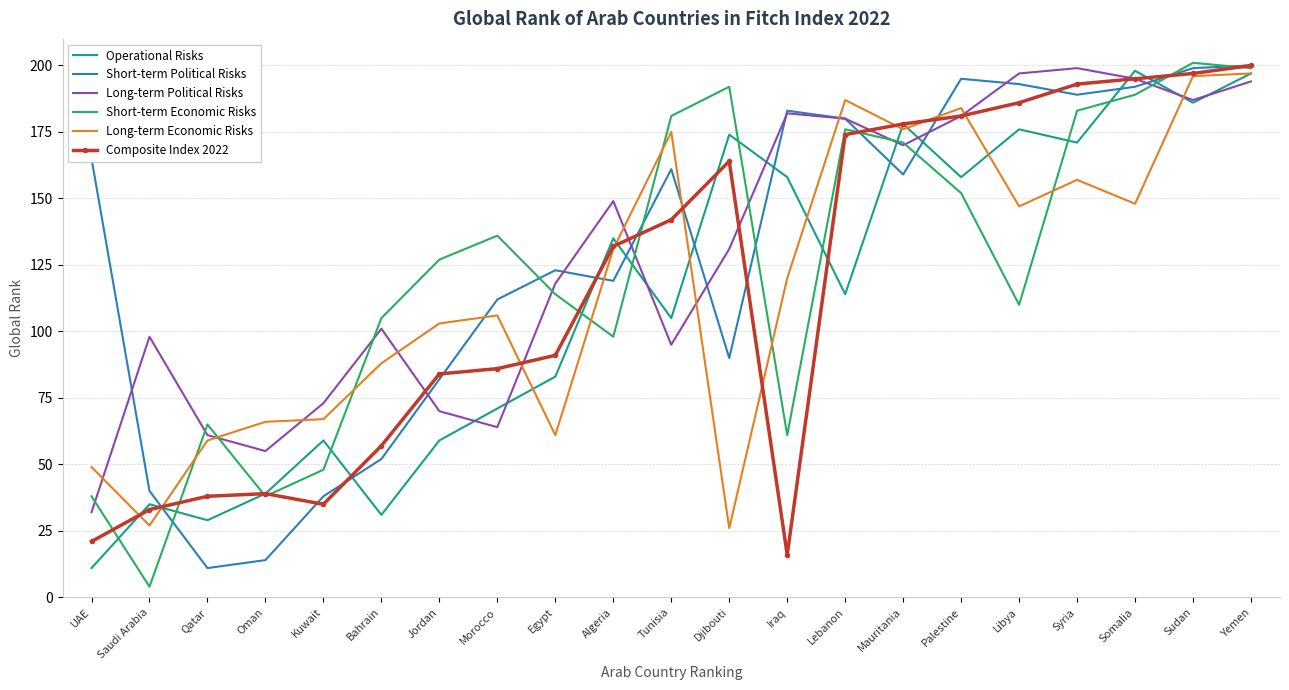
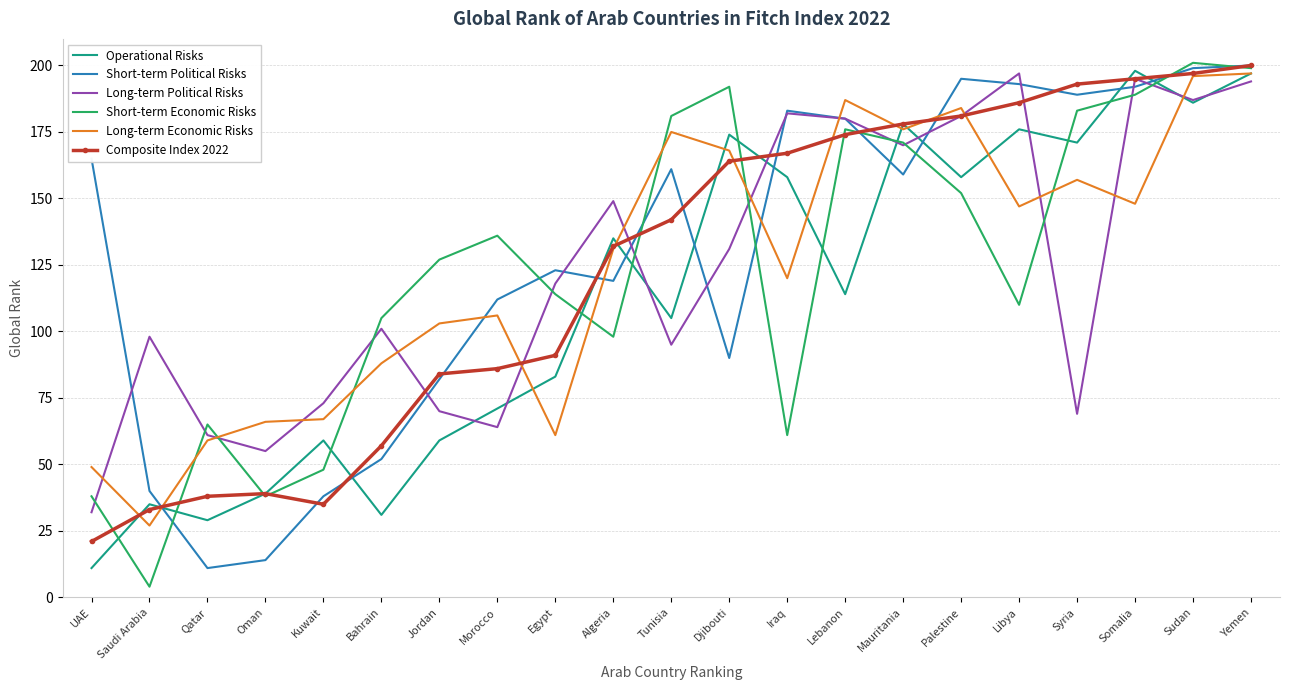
  {
    "Short-term Political Risks": {
      "Saudi Arabia": 40,
      "Qatar": 11,
      "Oman": 14,
      "Kuwait": 38,
      "Bahrain": 52,
      "Jordan": 82,
      "Morocco": 112,
      "Egypt": 123,
      "Algeria": 119,
      "Tunisia": 161,
      "Djibouti": 90,
      "Iraq": 183,
      "Mauritania": 159,
      "Palestine": 195,
      "Libya": 193,
      "Syria": 189,
      "Somalia": 192,
      "Sudan": 199
    },
    "Long-term Political Risks": {
      "UAE": 32,
      "Saudi Arabia": 98,
      "Qatar": 61,
      "Oman": 55,
      "Kuwait": 73,
      "Bahrain": 101,
      "Jordan": 70,
      "Morocco": 64,
      "Egypt": 118,
      "Algeria": 149,
      "Tunisia": 95,
      "Djibouti": 131,
      "Iraq": 182,
      "Mauritania": 170,
      "Libya": 197,
-     "Syria": 199,
+     "Syria": 69,
      "Sudan": 187,
      "Yemen": 194
    },
    "Long-term Economic Risks": {
      "UAE": 49,
      "Saudi Arabia": 27,
      "Qatar": 59,
      "Oman": 66,
      "Kuwait": 67,
      "Bahrain": 88,
      "Jordan": 103,
      "Morocco": 106,
      "Egypt": 61,
      "Algeria": 131,
      "Tunisia": 175,
-     "Djibouti": 26,
+     "Djibouti": 168,
      "Iraq": 120,
      "Lebanon": 187,
      "Mauritania": 176,
      "Palestine": 184,
      "Libya": 147,
      "Syria": 157,
      "Somalia": 148,
      "Sudan": 196
    },
    "Composite Index 2022": {
      "UAE": 21,
      "Saudi Arabia": 33,
      "Qatar": 38,
      "Kuwait": 35,
      "Bahrain": 57,
      "Jordan": 84,
      "Morocco": 86,
      "Egypt": 91,
      "Algeria": 132,
      "Tunisia": 142,
      "Djibouti": 164,
-     "Iraq": 16,
+     "Iraq": 167,
      "Lebanon": 174,
      "Libya": 186,
      "Syria": 193,
      "Sudan": 197
    }
  }
